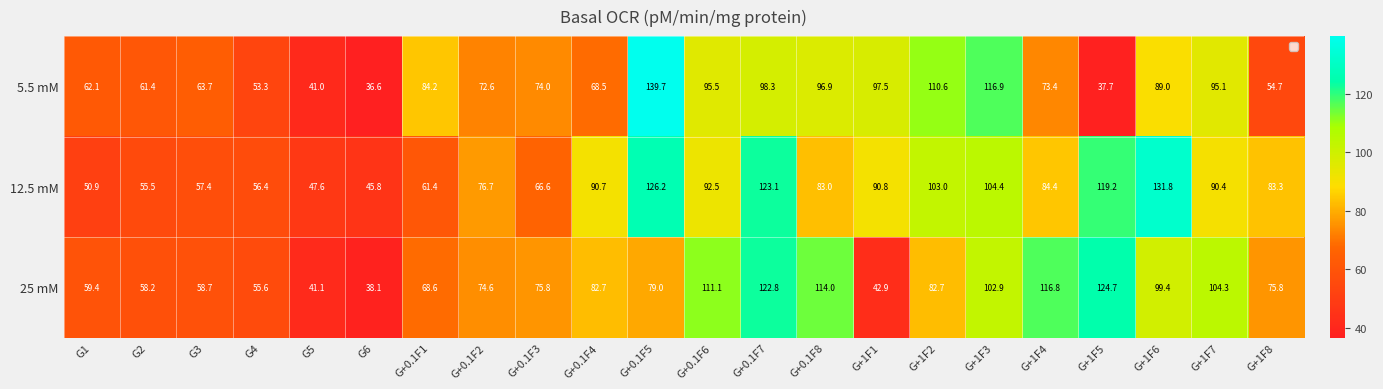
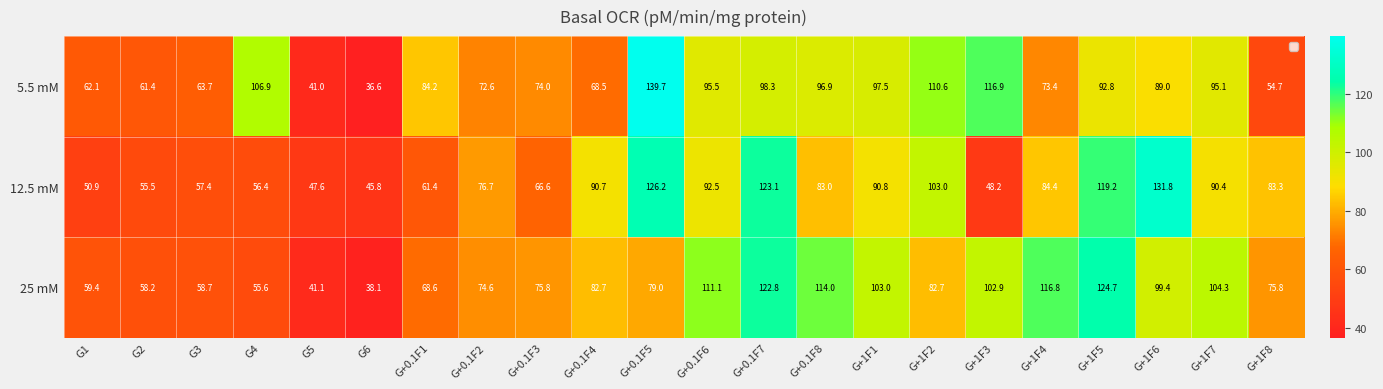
  {
    "5.5 mM": {
      "G1": 62.1,
      "G2": 61.4,
      "G3": 63.7,
-     "G4": 53.3,
+     "G4": 106.9,
      "G5": 41.0,
      "G6": 36.6,
      "G+0.1F1": 84.2,
      "G+0.1F2": 72.6,
      "G+0.1F3": 74.0,
      "G+0.1F4": 68.5,
      "G+0.1F5": 139.7,
      "G+0.1F6": 95.5,
      "G+0.1F7": 98.3,
      "G+0.1F8": 96.9,
      "G+1F1": 97.5,
      "G+1F2": 110.6,
      "G+1F3": 116.9,
      "G+1F4": 73.4,
-     "G+1F5": 37.7,
+     "G+1F5": 92.8,
      "G+1F6": 89.0,
      "G+1F7": 95.1,
      "G+1F8": 54.7
    },
    "12.5 mM": {
      "G1": 50.9,
      "G2": 55.5,
      "G3": 57.4,
      "G4": 56.4,
      "G5": 47.6,
      "G6": 45.8,
      "G+0.1F1": 61.4,
      "G+0.1F2": 76.7,
      "G+0.1F3": 66.6,
      "G+0.1F4": 90.7,
      "G+0.1F5": 126.2,
      "G+0.1F6": 92.5,
      "G+0.1F7": 123.1,
      "G+0.1F8": 83.0,
      "G+1F1": 90.8,
      "G+1F2": 103.0,
-     "G+1F3": 104.4,
+     "G+1F3": 48.2,
      "G+1F4": 84.4,
      "G+1F5": 119.2,
      "G+1F6": 131.8,
      "G+1F7": 90.4,
      "G+1F8": 83.3
    },
    "25 mM": {
      "G1": 59.4,
      "G2": 58.2,
      "G3": 58.7,
      "G4": 55.6,
      "G5": 41.1,
      "G6": 38.1,
      "G+0.1F1": 68.6,
      "G+0.1F2": 74.6,
      "G+0.1F3": 75.8,
      "G+0.1F4": 82.7,
      "G+0.1F5": 79.0,
      "G+0.1F6": 111.1,
      "G+0.1F7": 122.8,
      "G+0.1F8": 114.0,
-     "G+1F1": 42.9,
+     "G+1F1": 103.0,
      "G+1F2": 82.7,
      "G+1F3": 102.9,
      "G+1F4": 116.8,
      "G+1F5": 124.7,
      "G+1F6": 99.4,
      "G+1F7": 104.3,
      "G+1F8": 75.8
    }
  }
